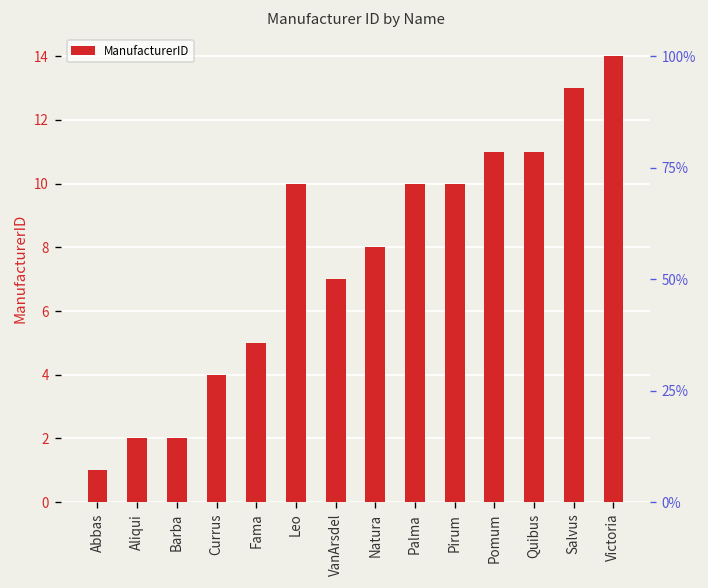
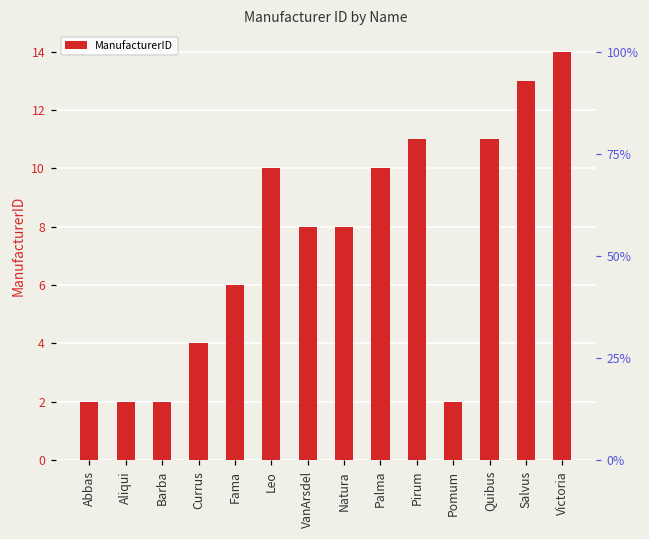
  {
-   "Abbas": 1,
+   "Abbas": 2,
    "Aliqui": 2,
    "Barba": 2,
    "Currus": 4,
-   "Fama": 5,
+   "Fama": 6,
    "Leo": 10,
-   "VanArsdel": 7,
+   "VanArsdel": 8,
    "Natura": 8,
    "Palma": 10,
-   "Pirum": 10,
-   "Pomum": 11,
+   "Pirum": 11,
+   "Pomum": 2,
    "Quibus": 11,
    "Salvus": 13,
    "Victoria": 14
  }
